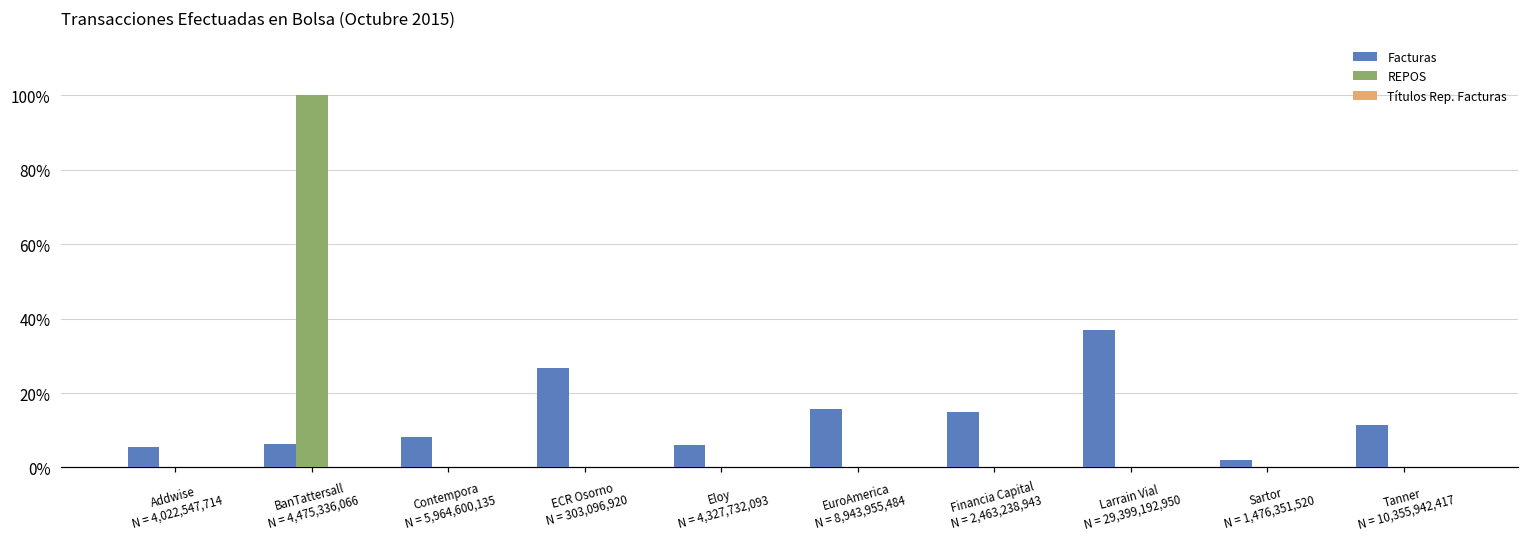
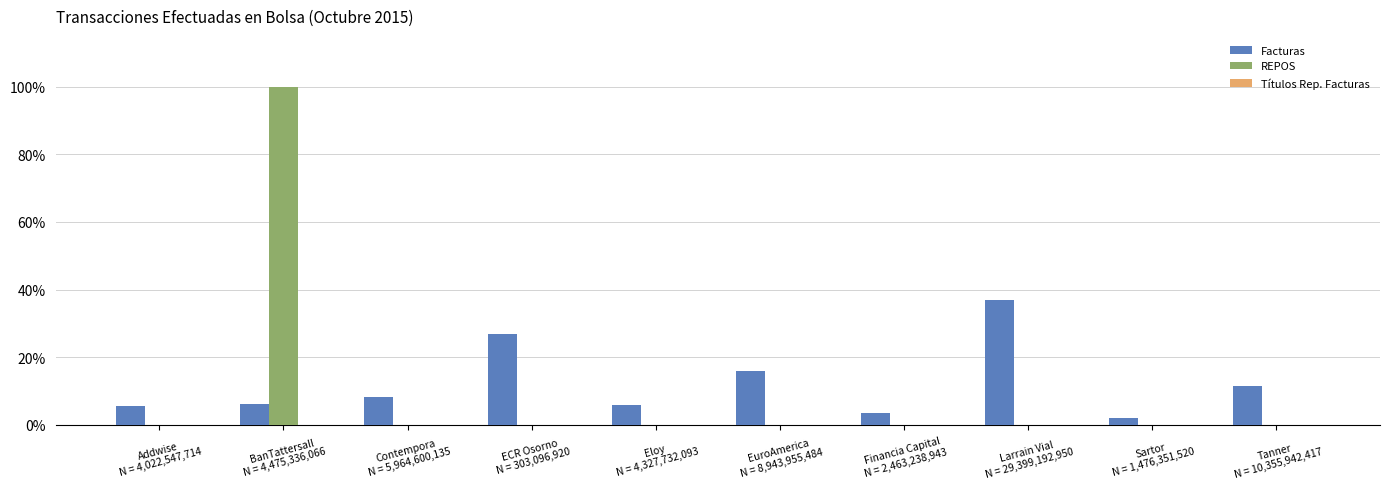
  {
    "Facturas": {
      "Addwise N = 4,022,547,714": "6%",
      "BanTattersall N = 4,475,336,066": "6%",
      "Contempora N = 5,964,600,135": "8%",
      "ECR Osorno N = 303,096,920": "27%",
      "Eloy N = 4,327,732,093": "6%",
      "EuroAmerica N = 8,943,955,484": "16%",
-     "Financia Capital N = 2,463,238,943": "15%",
+     "Financia Capital N = 2,463,238,943": "3%",
      "Larrain Vial N = 29,399,192,950": "37%",
      "Sartor N = 1,476,351,520": "2%",
      "Tanner N = 10,355,942,417": "12%"
    },
    "REPOS": {
      "Addwise N = 4,022,547,714": "0%",
      "BanTattersall N = 4,475,336,066": "100%",
      "Contempora N = 5,964,600,135": "0%",
      "ECR Osorno N = 303,096,920": "0%",
      "Eloy N = 4,327,732,093": "0%",
      "EuroAmerica N = 8,943,955,484": "0%",
      "Financia Capital N = 2,463,238,943": "0%",
      "Larrain Vial N = 29,399,192,950": "0%",
      "Sartor N = 1,476,351,520": "0%",
      "Tanner N = 10,355,942,417": "0%"
    },
    "Títulos Rep. Facturas": {
      "Addwise N = 4,022,547,714": "0%",
      "BanTattersall N = 4,475,336,066": "0%",
      "Contempora N = 5,964,600,135": "0%",
      "ECR Osorno N = 303,096,920": "0%",
      "Eloy N = 4,327,732,093": "0%",
      "EuroAmerica N = 8,943,955,484": "0%",
      "Financia Capital N = 2,463,238,943": "0%",
      "Larrain Vial N = 29,399,192,950": "0%",
      "Sartor N = 1,476,351,520": "0%",
      "Tanner N = 10,355,942,417": "0%"
    }
  }
